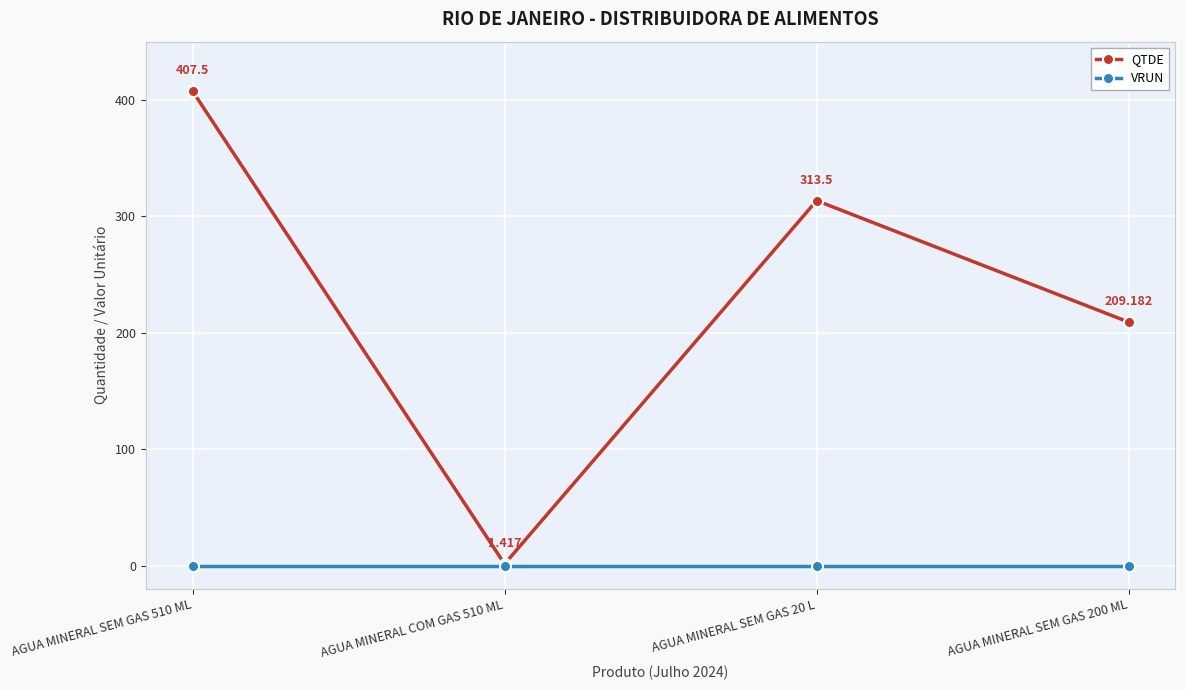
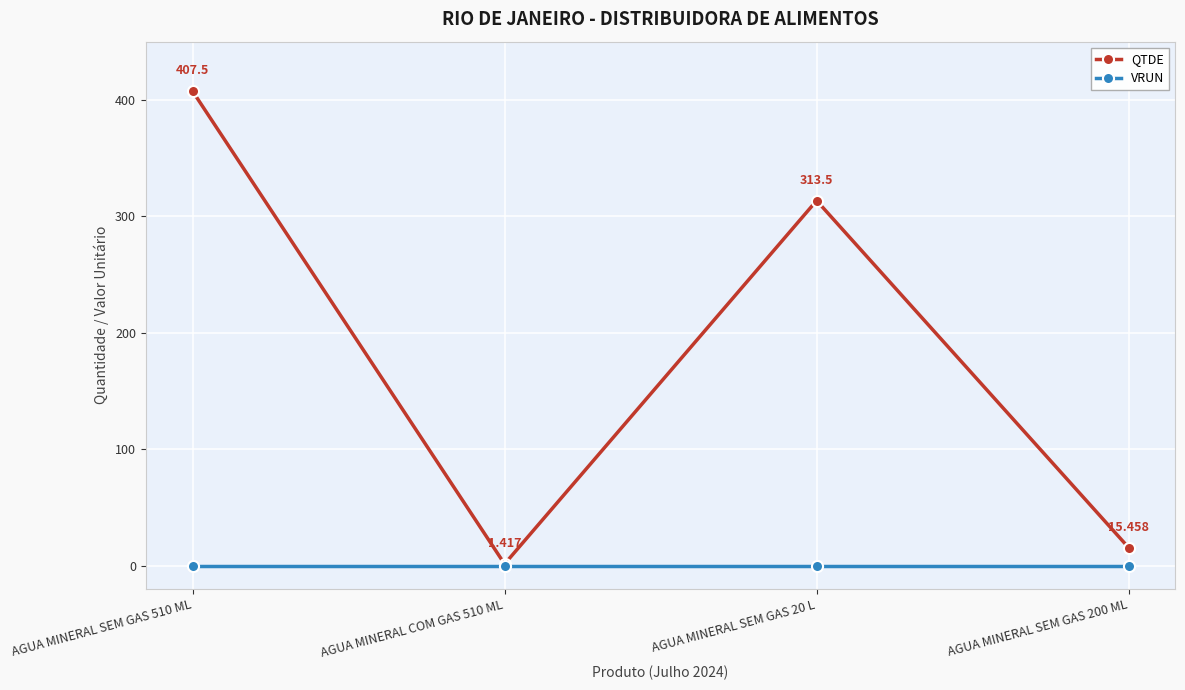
  {
    "QTDE": {
      "AGUA MINERAL SEM GAS 510 ML": 407.5,
      "AGUA MINERAL SEM GAS 20 L": 313.5,
-     "AGUA MINERAL SEM GAS 200 ML": 209.182
+     "AGUA MINERAL SEM GAS 200 ML": 15.458
    },
    "VRUN": {
      "AGUA MINERAL SEM GAS 510 ML": 0,
      "AGUA MINERAL SEM GAS 20 L": 0,
      "AGUA MINERAL SEM GAS 200 ML": 0
    }
  }
